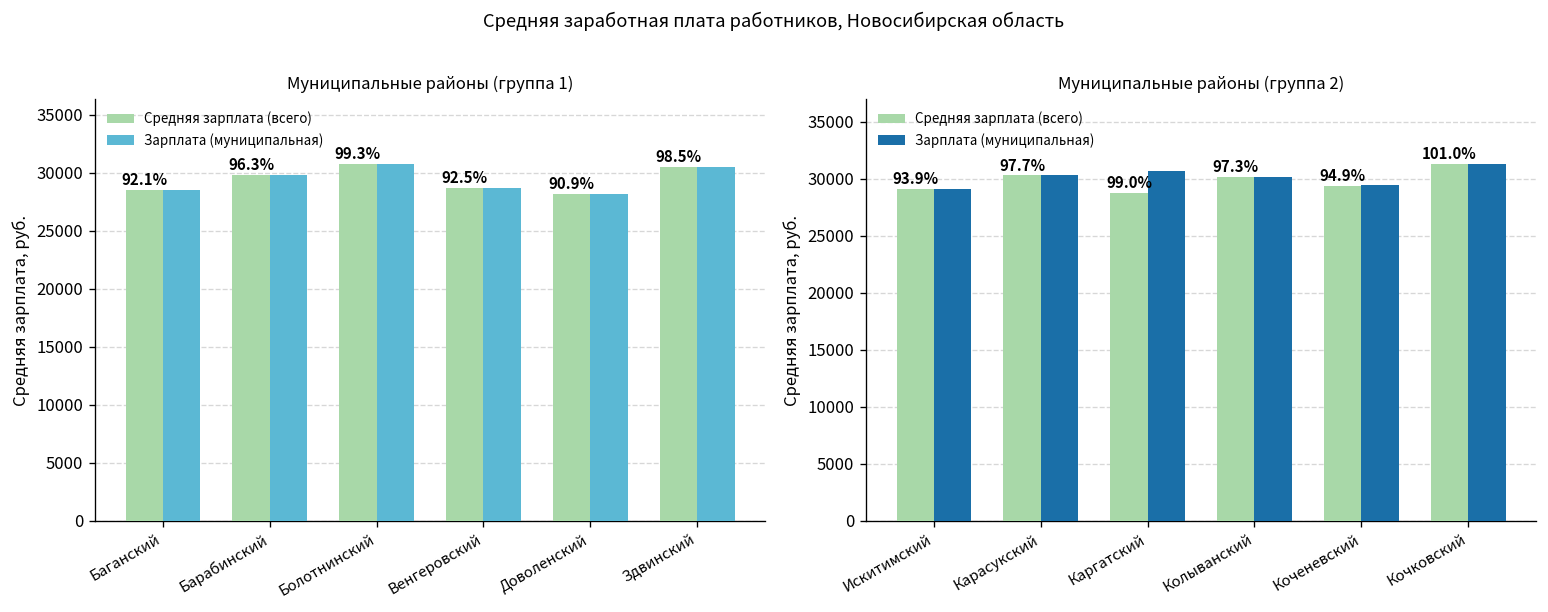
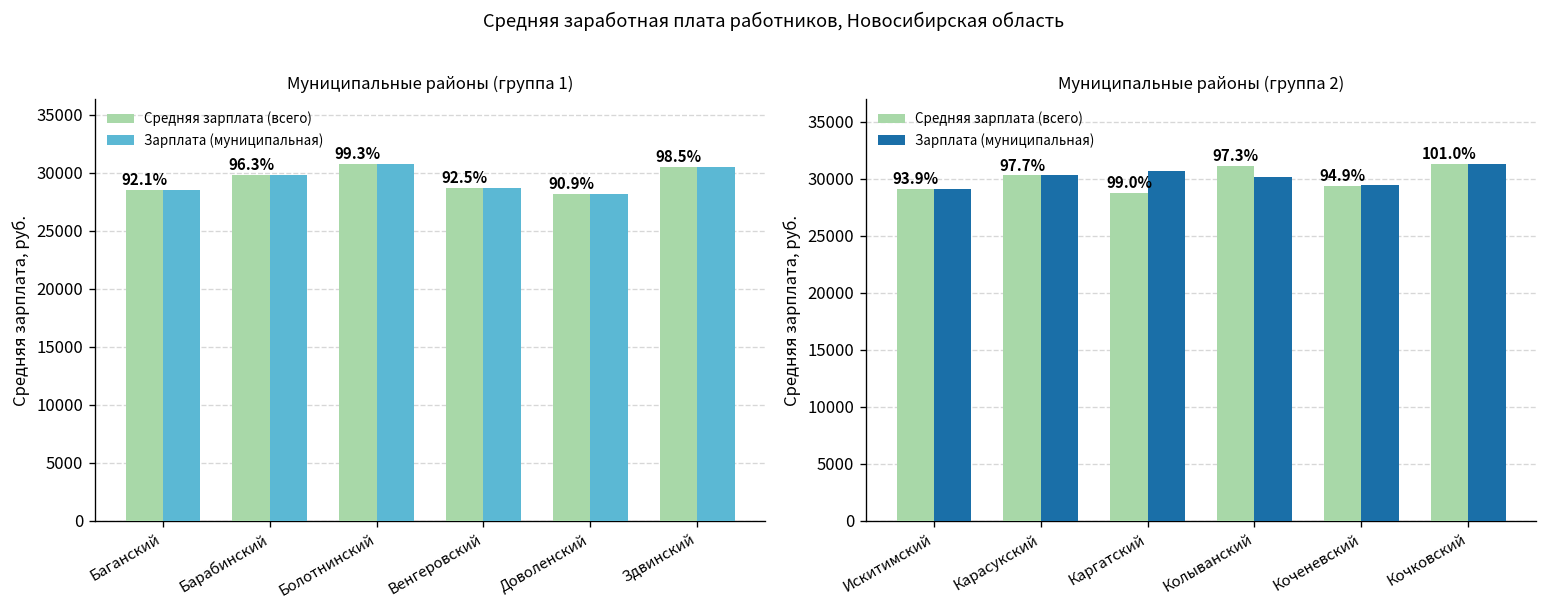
  {
    "Муниципальные районы (группа 2)": {
      "Средняя зарплата (всего)": {
-       "Колыванский": 30000
+       "Колыванский": 31000
      },
      "Зарплата (муниципальная)": {
        "Искитимский": 29000,
        "Карасукский": 30000,
        "Каргатский": 31000,
        "Колыванский": 30000,
        "Коченевский": 29000,
        "Кочковский": 31000
      }
    }
  }
